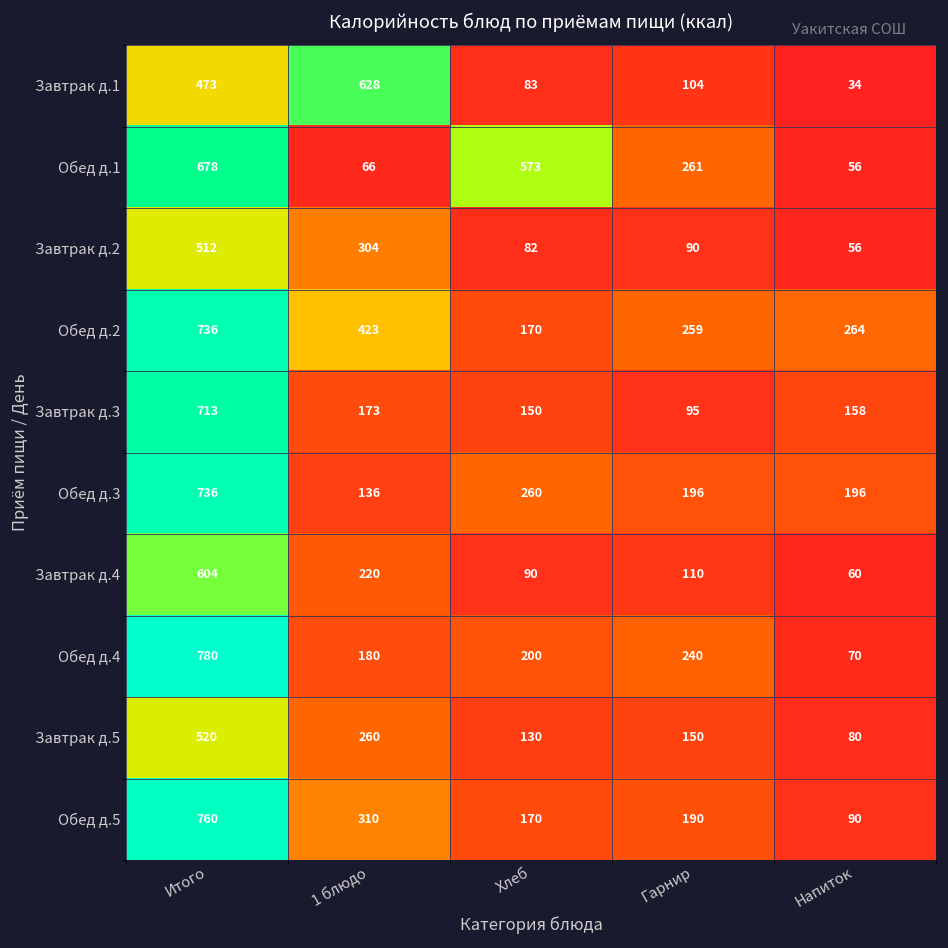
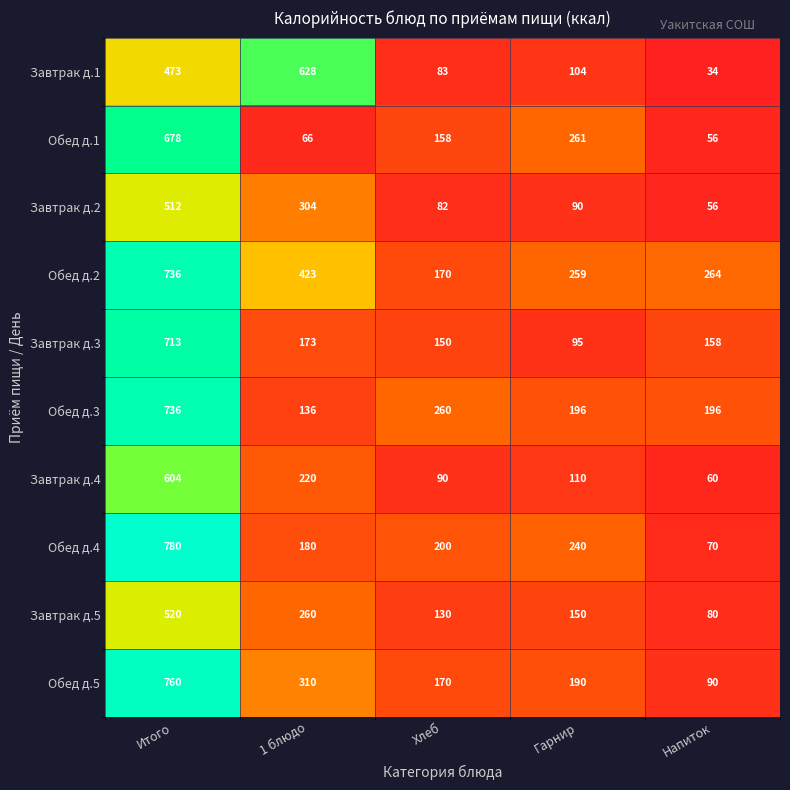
  {
    "Завтрак д.1": {
      "Итого": 473,
      "1 блюдо": 628,
      "Хлеб": 83,
      "Гарнир": 104,
      "Напиток": 34
    },
    "Обед д.1": {
      "Итого": 678,
      "1 блюдо": 66,
-     "Хлеб": 573,
+     "Хлеб": 158,
      "Гарнир": 261,
      "Напиток": 56
    },
    "Завтрак д.2": {
      "Итого": 512,
      "1 блюдо": 304,
      "Хлеб": 82,
      "Гарнир": 90,
      "Напиток": 56
    },
    "Обед д.2": {
      "Итого": 736,
      "1 блюдо": 423,
      "Хлеб": 170,
      "Гарнир": 259,
      "Напиток": 264
    },
    "Завтрак д.3": {
      "Итого": 713,
      "1 блюдо": 173,
      "Хлеб": 150,
      "Гарнир": 95,
      "Напиток": 158
    },
    "Обед д.3": {
      "Итого": 736,
      "1 блюдо": 136,
      "Хлеб": 260,
      "Гарнир": 196,
      "Напиток": 196
    },
    "Завтрак д.4": {
      "Итого": 604,
      "1 блюдо": 220,
      "Хлеб": 90,
      "Гарнир": 110,
      "Напиток": 60
    },
    "Обед д.4": {
      "Итого": 780,
      "1 блюдо": 180,
      "Хлеб": 200,
      "Гарнир": 240,
      "Напиток": 70
    },
    "Завтрак д.5": {
      "Итого": 520,
      "1 блюдо": 260,
      "Хлеб": 130,
      "Гарнир": 150,
      "Напиток": 80
    },
    "Обед д.5": {
      "Итого": 760,
      "1 блюдо": 310,
      "Хлеб": 170,
      "Гарнир": 190,
      "Напиток": 90
    }
  }
